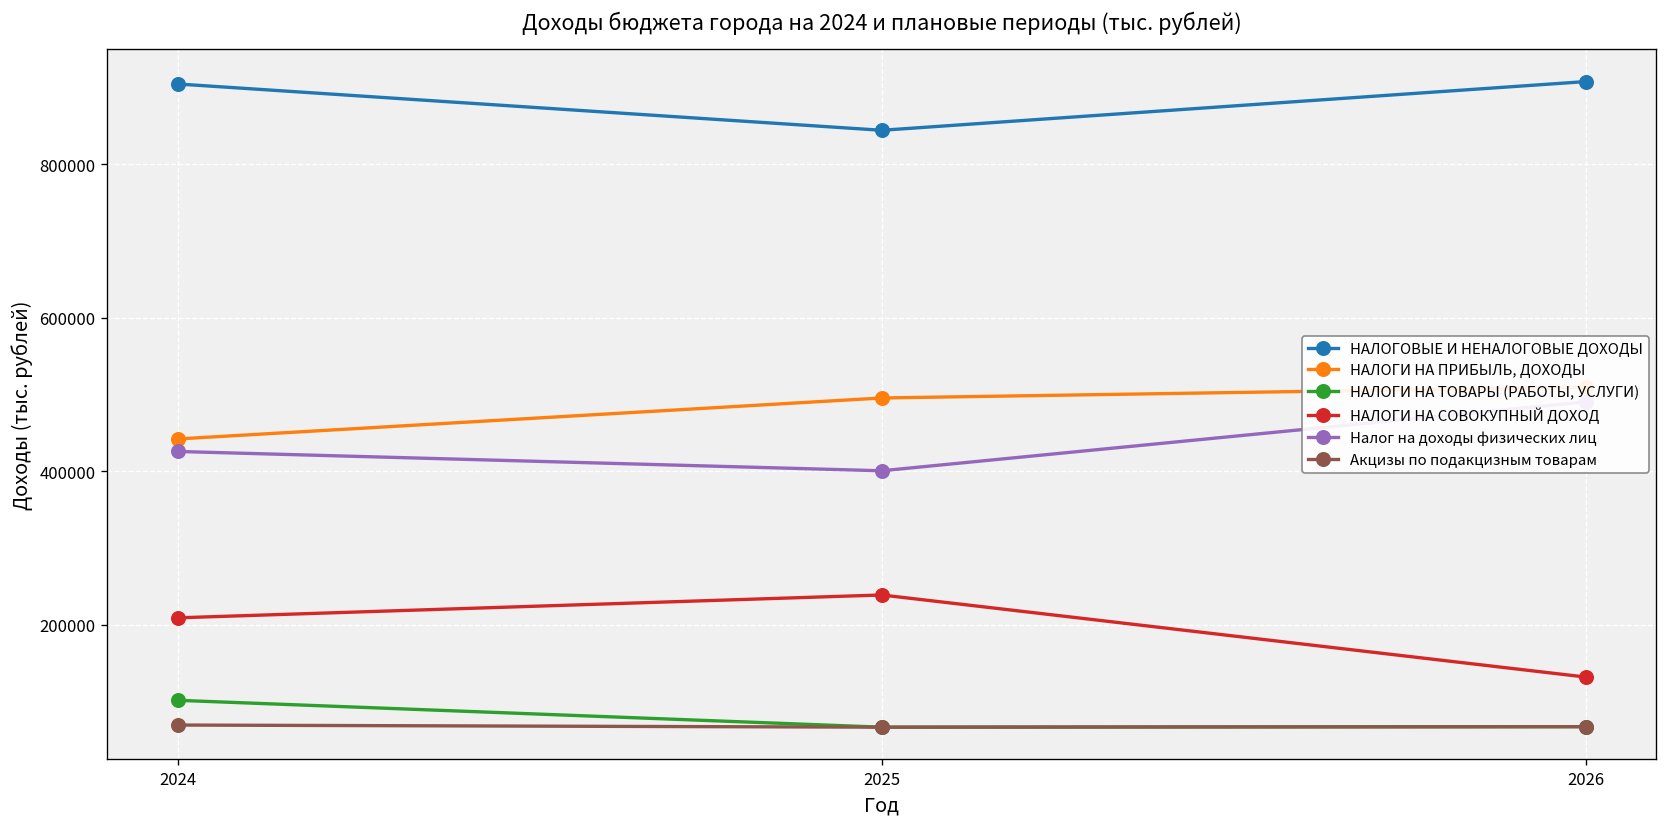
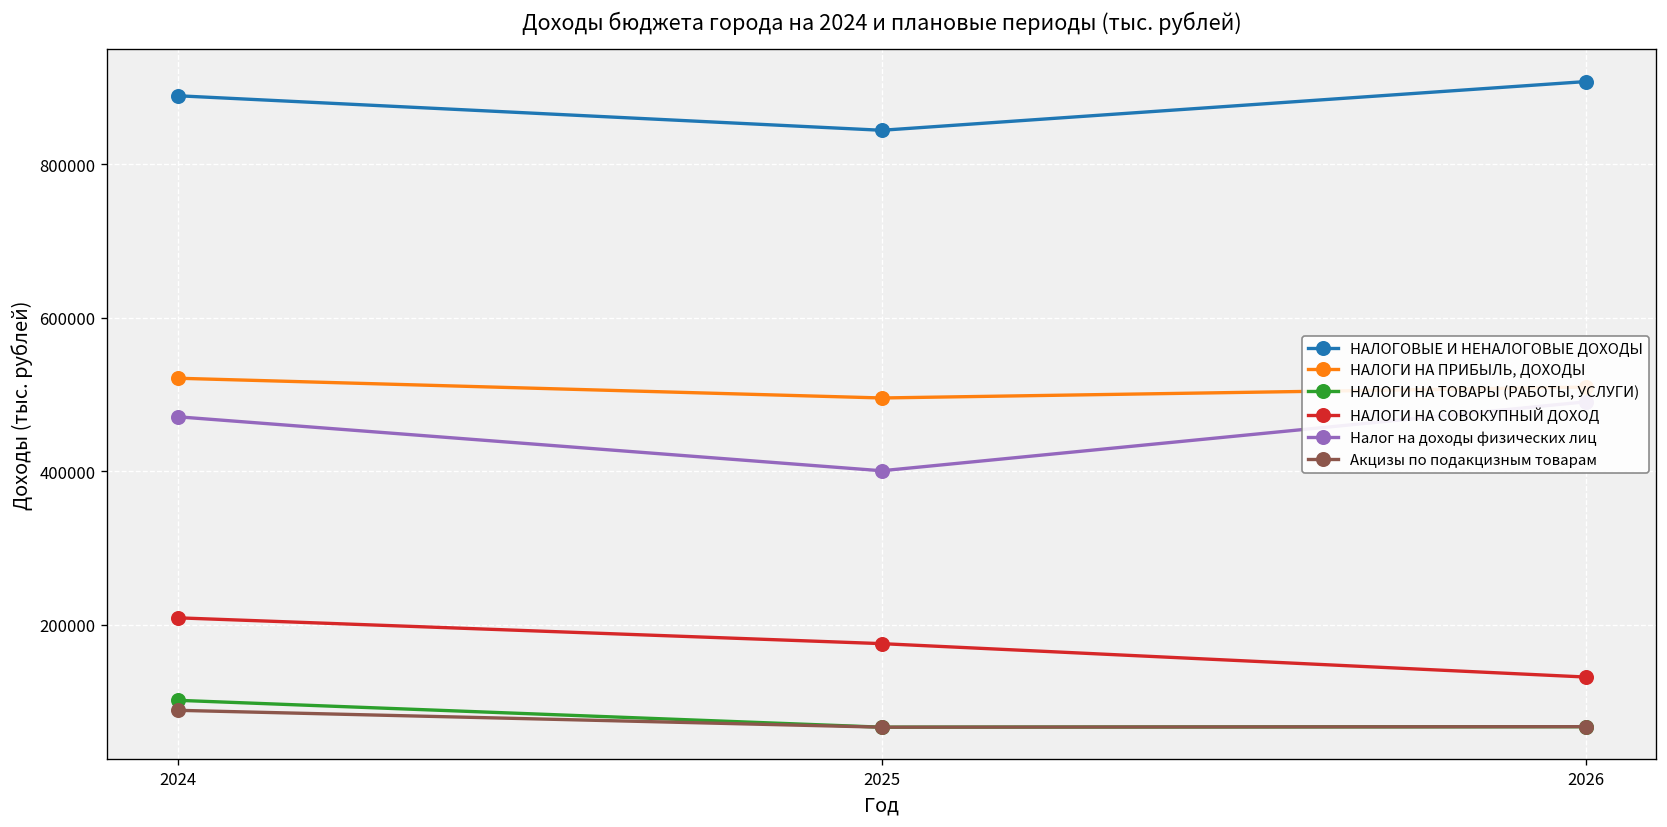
  {
    "НАЛОГОВЫЕ И НЕНАЛОГОВЫЕ ДОХОДЫ": {
-     "2024": 900000,
+     "2024": 890000,
      "2025": 840000,
      "2026": 910000
    },
    "НАЛОГИ НА ПРИБЫЛЬ, ДОХОДЫ": {
-     "2024": 440000,
+     "2024": 520000,
      "2025": 500000
    },
    "НАЛОГИ НА ТОВАРЫ (РАБОТЫ, УСЛУГИ)": {
      "2024": 100000
    },
    "НАЛОГИ НА СОВОКУПНЫЙ ДОХОД": {
      "2024": 210000,
-     "2025": 240000,
+     "2025": 180000,
      "2026": 130000
    },
    "Налог на доходы физических лиц": {
-     "2024": 430000,
+     "2024": 470000,
      "2025": 400000
    },
    "Акцизы по подакцизным товарам": {
-     "2024": 70000
+     "2024": 90000
    }
  }
